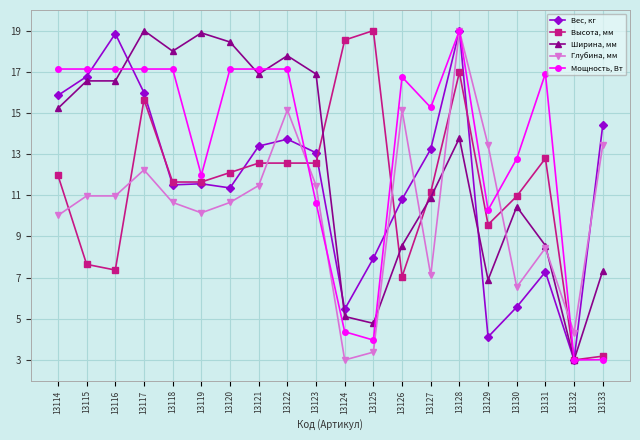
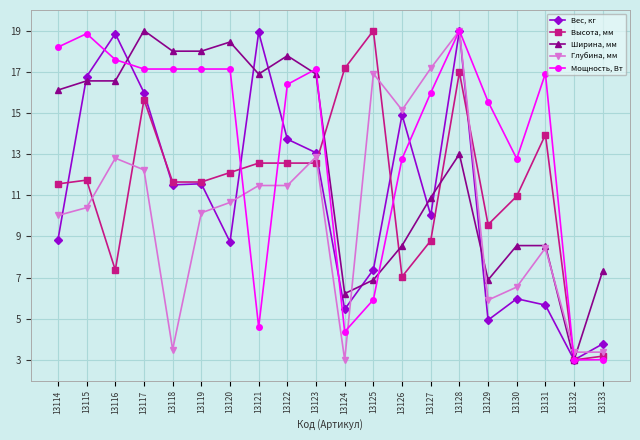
  {
    "Вес, кг": {
-     "13114": 15.9,
+     "13114": 8.8,
      "13115": 16.8,
      "13116": 18.9,
      "13117": 16.0,
      "13118": 11.5,
-     "13120": 11.4,
-     "13121": 13.4,
+     "13120": 8.7,
+     "13121": 18.9,
      "13122": 13.7,
      "13123": 13.1,
      "13124": 5.5,
-     "13125": 7.9,
-     "13126": 10.8,
-     "13127": 13.2,
-     "13129": 4.1,
-     "13130": 5.6,
-     "13131": 7.3,
-     "13133": 14.4
+     "13125": 7.4,
+     "13126": 14.9,
+     "13127": 10.0,
+     "13129": 4.9,
+     "13130": 6.0,
+     "13131": 5.7,
+     "13133": 3.8
    },
    "Высота, мм": {
-     "13114": 12.0,
-     "13115": 7.6,
+     "13114": 11.6,
+     "13115": 11.7,
      "13116": 7.4,
      "13117": 15.6,
      "13118": 11.6,
      "13120": 12.1,
      "13121": 12.6,
      "13122": 12.6,
      "13123": 12.6,
-     "13124": 18.5,
+     "13124": 17.2,
      "13125": 19.0,
      "13126": 7.0,
-     "13127": 11.1,
+     "13127": 8.8,
      "13128": 17.0,
      "13129": 9.6,
      "13130": 11.0,
-     "13131": 12.8,
+     "13131": 13.9,
      "13133": 3.2
    },
    "Ширина, мм": {
-     "13114": 15.2,
+     "13114": 16.1,
      "13115": 16.6,
      "13116": 16.6,
      "13117": 19.0,
      "13118": 18.0,
-     "13119": 18.9,
+     "13119": 18.0,
      "13120": 18.4,
      "13121": 16.9,
      "13122": 17.8,
      "13123": 16.9,
-     "13124": 5.1,
-     "13125": 4.8,
+     "13124": 6.2,
+     "13125": 6.9,
      "13126": 8.6,
      "13127": 10.9,
-     "13128": 13.8,
+     "13128": 13.0,
      "13129": 6.9,
-     "13130": 10.4,
+     "13130": 8.6,
      "13133": 7.3
    },
    "Глубина, мм": {
      "13114": 10.0,
-     "13115": 11.0,
-     "13116": 11.0,
+     "13115": 10.4,
+     "13116": 12.8,
      "13117": 12.2,
-     "13118": 10.7,
+     "13118": 3.5,
      "13119": 10.1,
      "13120": 10.7,
      "13121": 11.5,
-     "13122": 15.1,
-     "13123": 11.5,
+     "13122": 11.5,
+     "13123": 12.9,
      "13124": 3.0,
-     "13125": 3.4,
+     "13125": 16.9,
      "13126": 15.1,
-     "13127": 7.1,
-     "13129": 13.4,
+     "13127": 17.2,
+     "13129": 5.9,
      "13130": 6.5,
-     "13132": 4.3,
-     "13133": 13.4
+     "13132": 3.4,
+     "13133": 3.4
    },
    "Мощность, Вт": {
-     "13114": 17.1,
-     "13115": 17.1,
-     "13116": 17.1,
+     "13114": 18.2,
+     "13115": 18.9,
+     "13116": 17.6,
      "13117": 17.1,
      "13118": 17.1,
-     "13119": 12.0,
+     "13119": 17.1,
      "13120": 17.1,
-     "13121": 17.1,
-     "13122": 17.1,
-     "13123": 10.6,
+     "13121": 4.6,
+     "13122": 16.4,
+     "13123": 17.1,
      "13124": 4.4,
-     "13125": 4.0,
-     "13126": 16.7,
-     "13127": 15.3,
-     "13129": 10.3,
+     "13125": 5.9,
+     "13126": 12.8,
+     "13127": 16.0,
+     "13129": 15.6,
      "13130": 12.8,
      "13131": 16.9,
      "13133": 3.0
    }
  }
